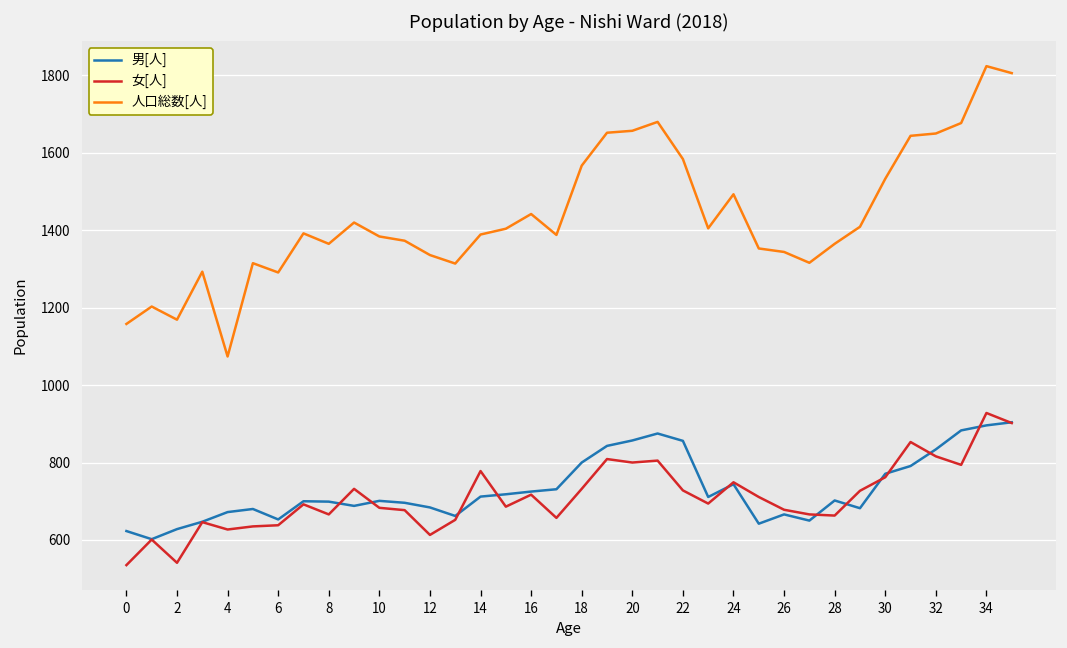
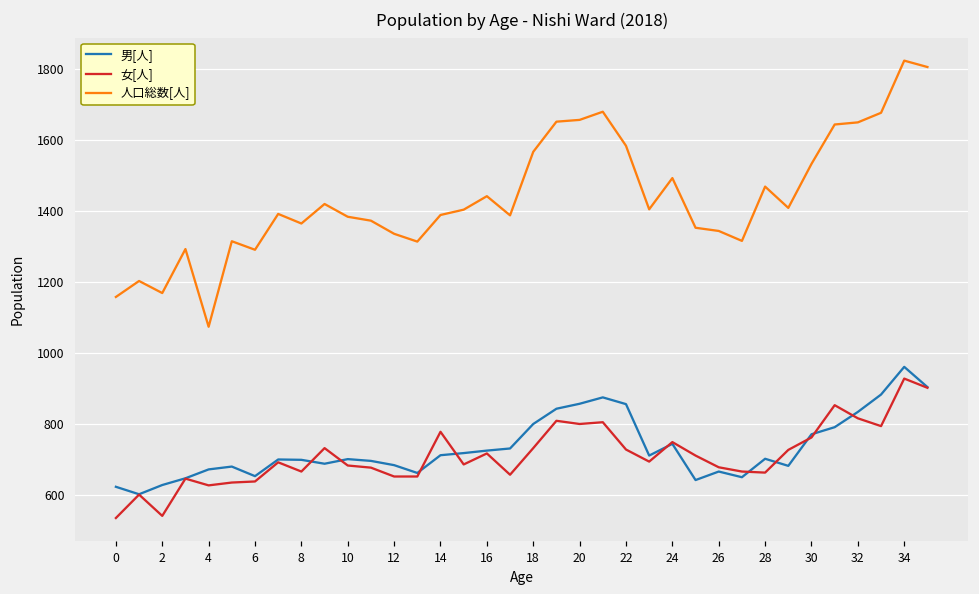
  {
    "男[人]": {
      "0": 620,
      "2": 630,
      "4": 670,
      "6": 650,
      "8": 700,
      "10": 700,
      "12": 680,
      "14": 710,
      "16": 730,
      "18": 800,
      "20": 860,
      "22": 860,
      "26": 670,
      "28": 700,
      "30": 770,
      "32": 830,
-     "34": 900
+     "34": 960
    },
    "女[人]": {
      "0": 540,
      "2": 540,
      "4": 630,
      "6": 640,
      "8": 670,
      "10": 680,
-     "12": 610,
+     "12": 650,
      "14": 780,
      "16": 720,
      "18": 730,
      "20": 800,
      "22": 730,
      "26": 680,
      "28": 660,
      "30": 760,
      "32": 820,
      "34": 930
    },
    "人口総数[人]": {
      "0": 1160,
      "2": 1170,
      "4": 1070,
      "6": 1290,
      "8": 1370,
      "10": 1380,
      "12": 1340,
      "14": 1390,
      "16": 1440,
      "18": 1570,
      "20": 1660,
      "22": 1580,
      "24": 1490,
      "26": 1340,
-     "28": 1370,
+     "28": 1470,
      "30": 1530,
      "32": 1650,
      "34": 1820
    }
  }
